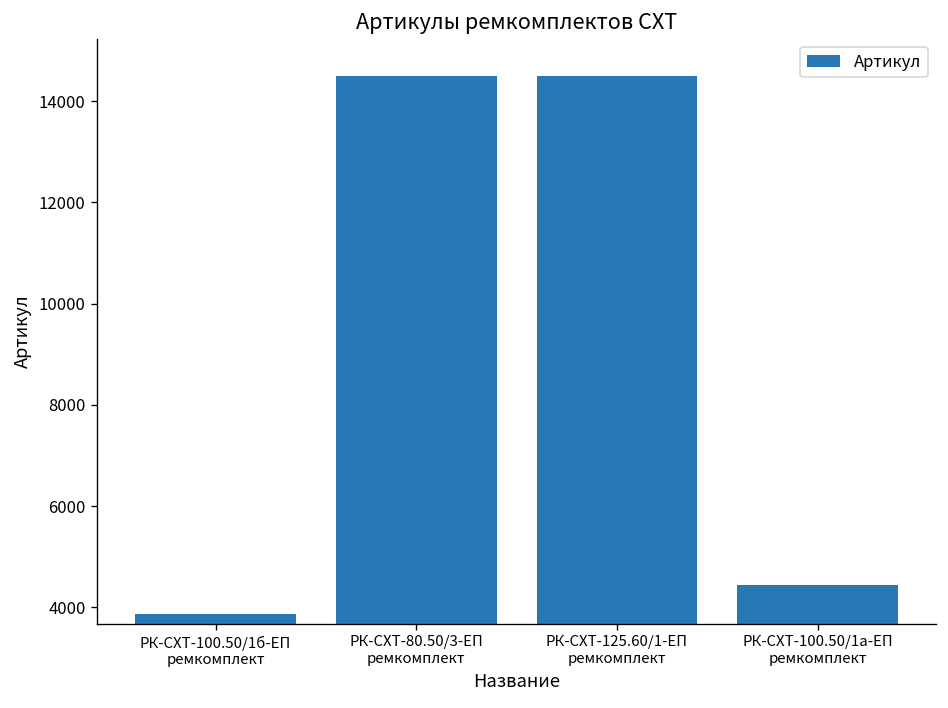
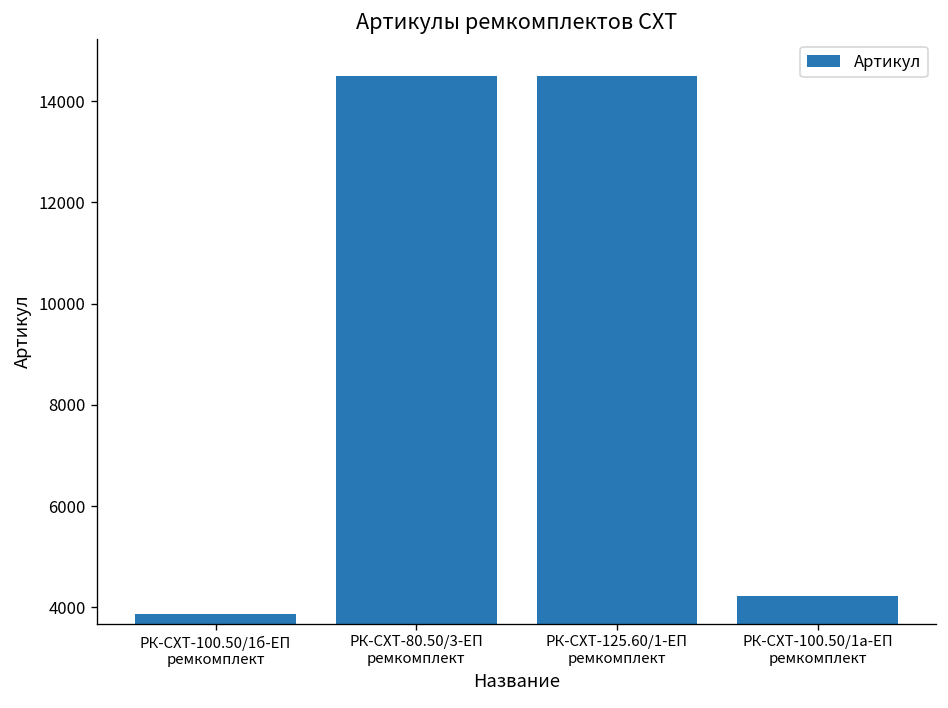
  {
    "РК-СХТ-100.50/1б-ЕП ремкомплект": 3900,
    "РК-СХТ-80.50/3-ЕП ремкомплект": 14500,
    "РК-СХТ-125.60/1-ЕП ремкомплект": 14500,
-   "РК-СХТ-100.50/1а-ЕП ремкомплект": 4400
+   "РК-СХТ-100.50/1а-ЕП ремкомплект": 4200
  }
